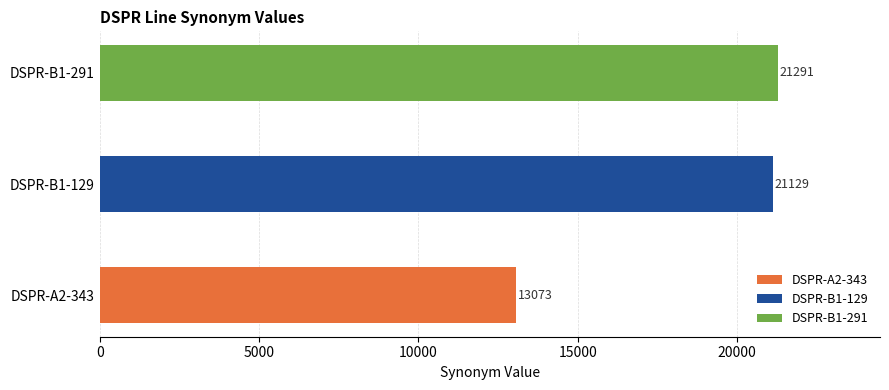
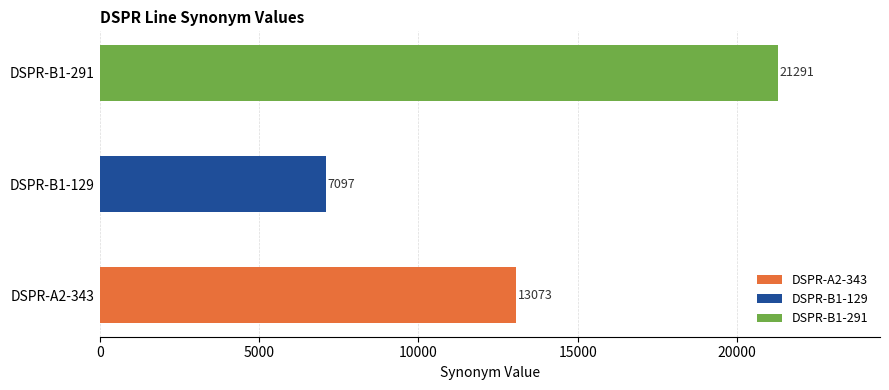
  {
    "DSPR-B1-291": 21291,
-   "DSPR-B1-129": 21129,
+   "DSPR-B1-129": 7097,
    "DSPR-A2-343": 13073
  }
